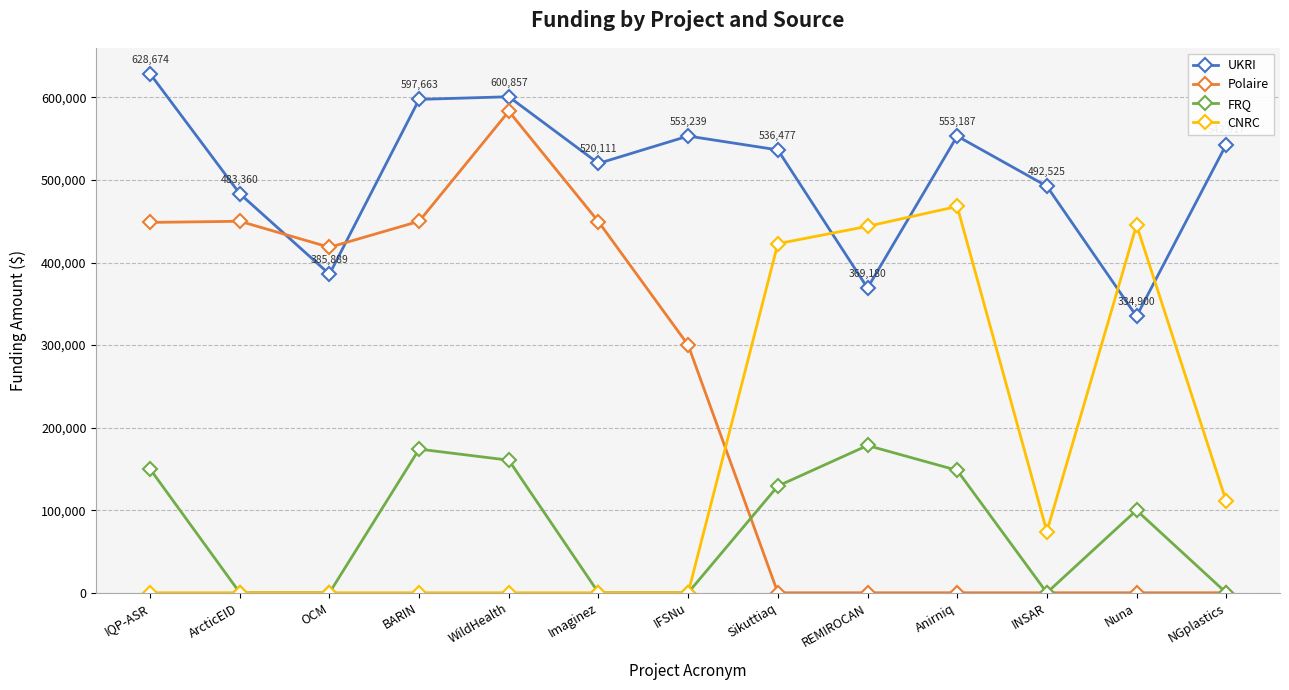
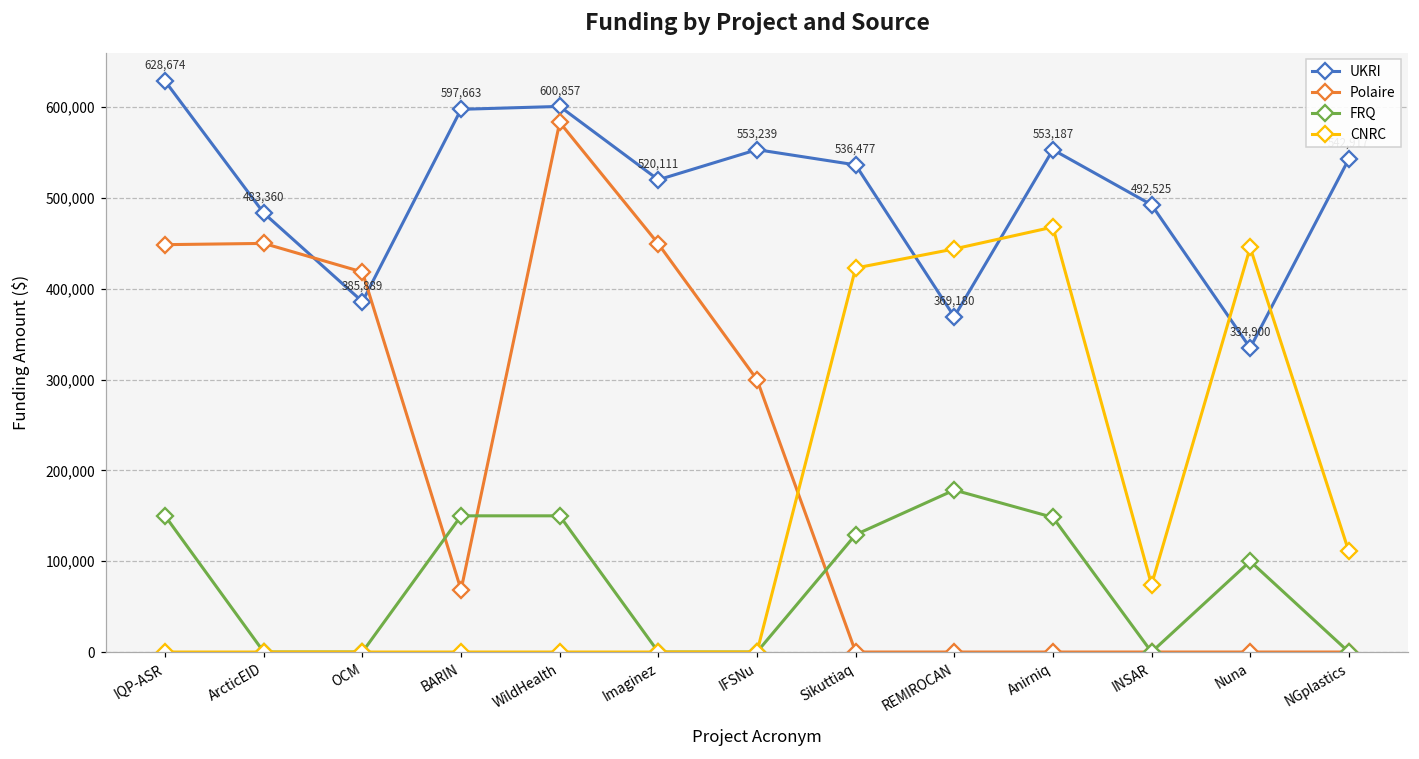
  {
    "UKRI": {
      "IQP-ASR": "628,674",
      "ArcticEID": "483,360",
      "OCM": "385,889",
      "BARIN": "597,663",
      "WildHealth": "600,857",
      "Imaginez": "520,111",
      "IFSNu": "553,239",
      "Sikuttiaq": "536,477",
      "REMIROCAN": "369,180",
      "Anirniq": "553,187",
      "INSAR": "492,525",
      "Nuna": "334,900"
    },
    "Polaire": {
      "IQP-ASR": "450,000",
      "ArcticEID": "450,000",
-     "BARIN": "450,000",
+     "BARIN": "70,000",
      "WildHealth": "580,000",
      "Imaginez": "450,000",
      "IFSNu": "300,000",
      "Sikuttiaq": "0",
      "REMIROCAN": "0",
      "Anirniq": "0",
      "Nuna": "0"
    },
    "FRQ": {
      "IQP-ASR": "150,000",
-     "BARIN": "170,000",
-     "WildHealth": "160,000",
+     "BARIN": "150,000",
+     "WildHealth": "150,000",
      "Sikuttiaq": "130,000",
      "REMIROCAN": "180,000",
      "Anirniq": "150,000",
      "Nuna": "100,000"
    },
    "CNRC": {
      "IQP-ASR": "0",
      "BARIN": "0",
      "WildHealth": "0",
      "Sikuttiaq": "420,000",
      "REMIROCAN": "440,000",
      "Anirniq": "470,000",
      "INSAR": "70,000",
      "Nuna": "450,000",
      "NGplastics": "110,000"
    }
  }
